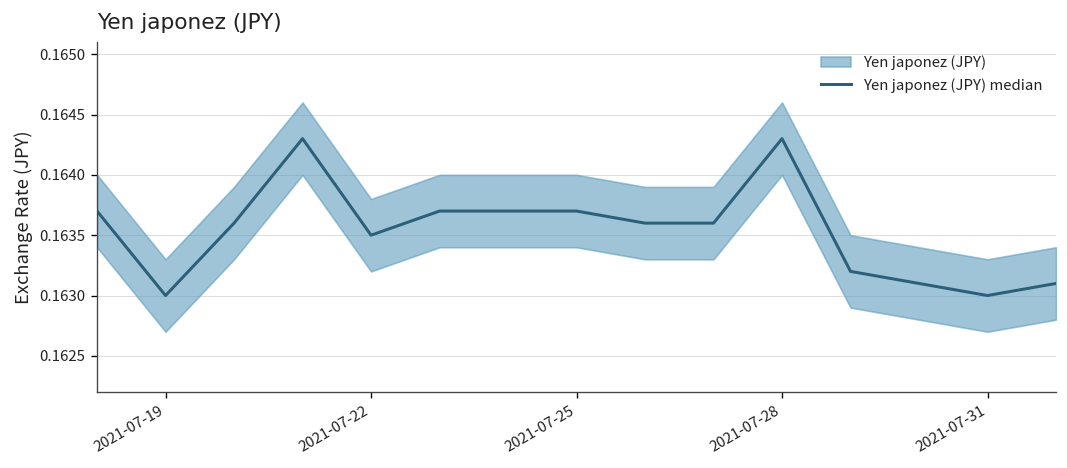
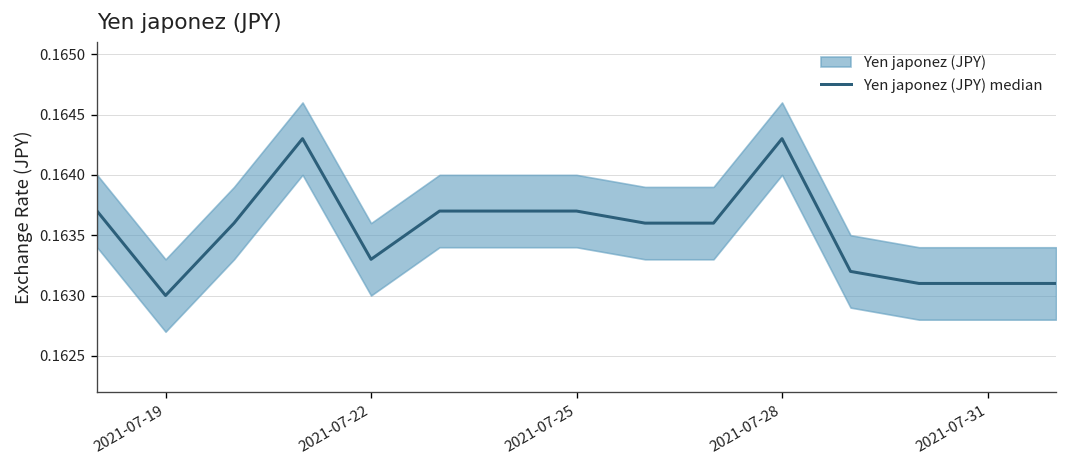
  {
    "Yen japonez (JPY) median": {
      "2021-07-19": 0.1630,
-     "2021-07-22": 0.1635,
+     "2021-07-22": 0.1633,
      "2021-07-25": 0.1637,
      "2021-07-28": 0.1643,
-     "2021-07-31": 0.1630
+     "2021-07-31": 0.1631
    }
  }
